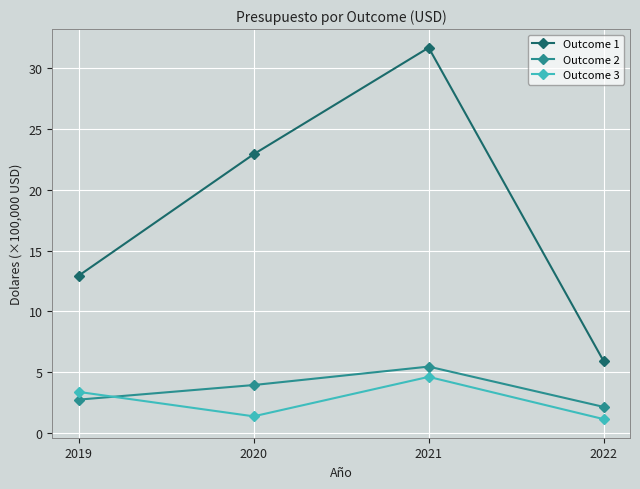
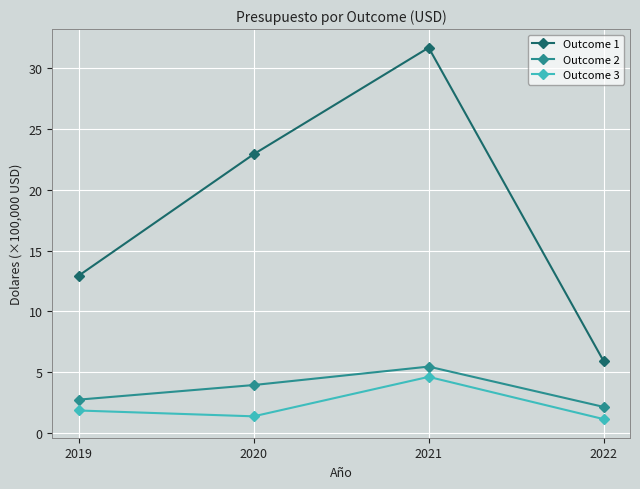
  {
    "Outcome 3": {
-     "2019": 3.4,
+     "2019": 1.9,
      "2020": 1.4,
      "2021": 4.6,
      "2022": 1.2
    }
  }
